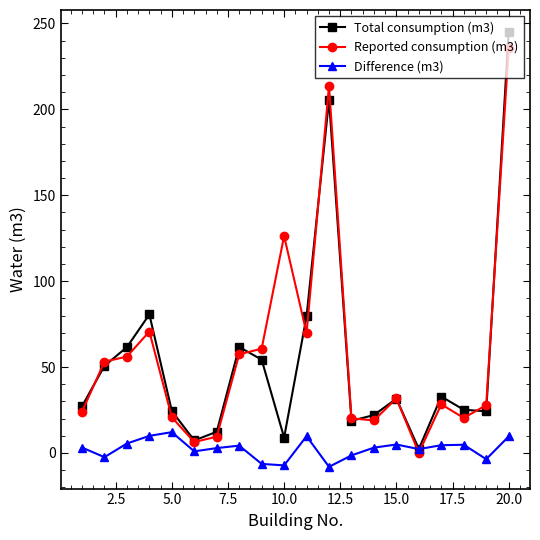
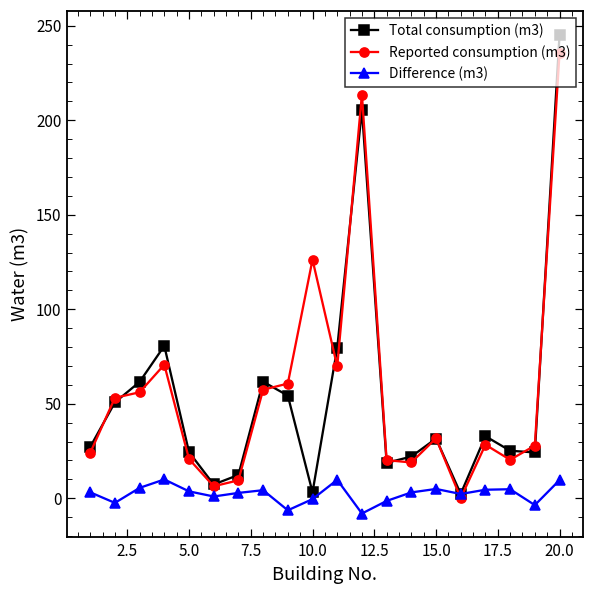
  {
    "Total consumption (m3)": {
      "5.0": 24,
-     "10.0": 9
+     "10.0": 3
    },
    "Reported consumption (m3)": {
      "5.0": 21,
      "10.0": 126
    },
    "Difference (m3)": {
-     "5.0": 12,
-     "10.0": -7,
+     "5.0": 4,
+     "10.0": 0,
      "15.0": 5,
      "20.0": 10
    }
  }
